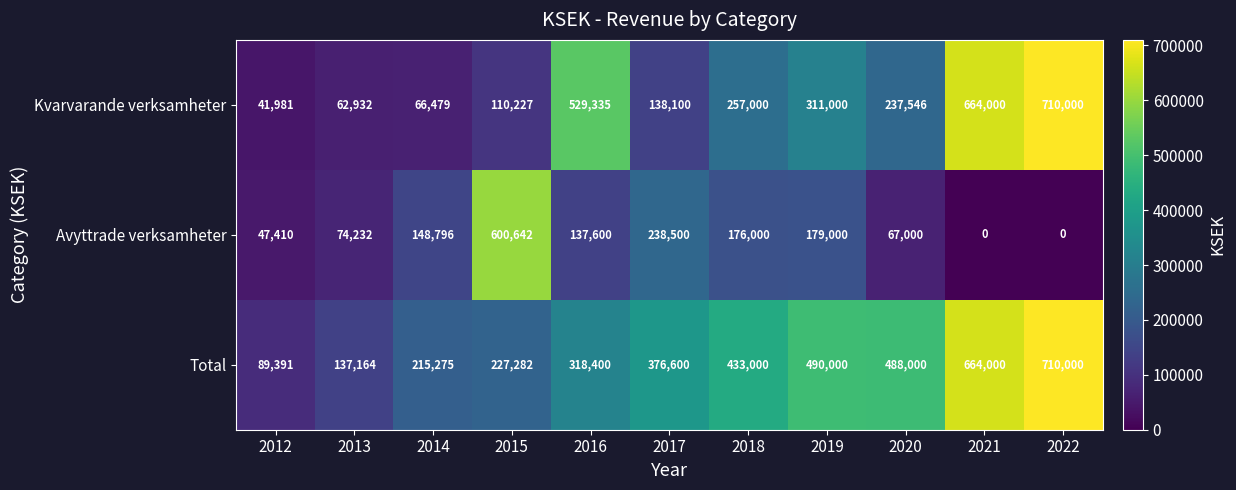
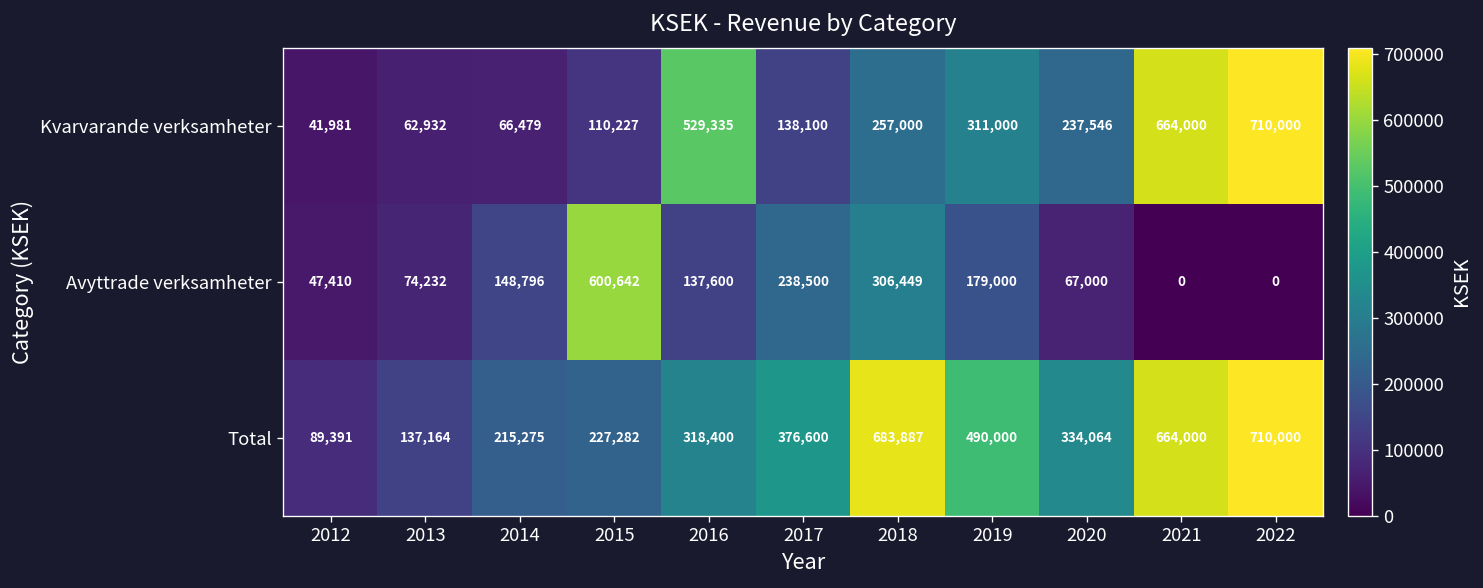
  {
    "Kvarvarande verksamheter": {
      "2012": "41,981",
      "2013": "62,932",
      "2014": "66,479",
      "2015": "110,227",
      "2016": "529,335",
      "2017": "138,100",
      "2018": "257,000",
      "2019": "311,000",
      "2020": "237,546",
      "2021": "664,000",
      "2022": "710,000"
    },
    "Avyttrade verksamheter": {
      "2012": "47,410",
      "2013": "74,232",
      "2014": "148,796",
      "2015": "600,642",
      "2016": "137,600",
      "2017": "238,500",
-     "2018": "176,000",
+     "2018": "306,449",
      "2019": "179,000",
      "2020": "67,000",
      "2021": "0",
      "2022": "0"
    },
    "Total": {
      "2012": "89,391",
      "2013": "137,164",
      "2014": "215,275",
      "2015": "227,282",
      "2016": "318,400",
      "2017": "376,600",
-     "2018": "433,000",
+     "2018": "683,887",
      "2019": "490,000",
-     "2020": "488,000",
+     "2020": "334,064",
      "2021": "664,000",
      "2022": "710,000"
    }
  }
